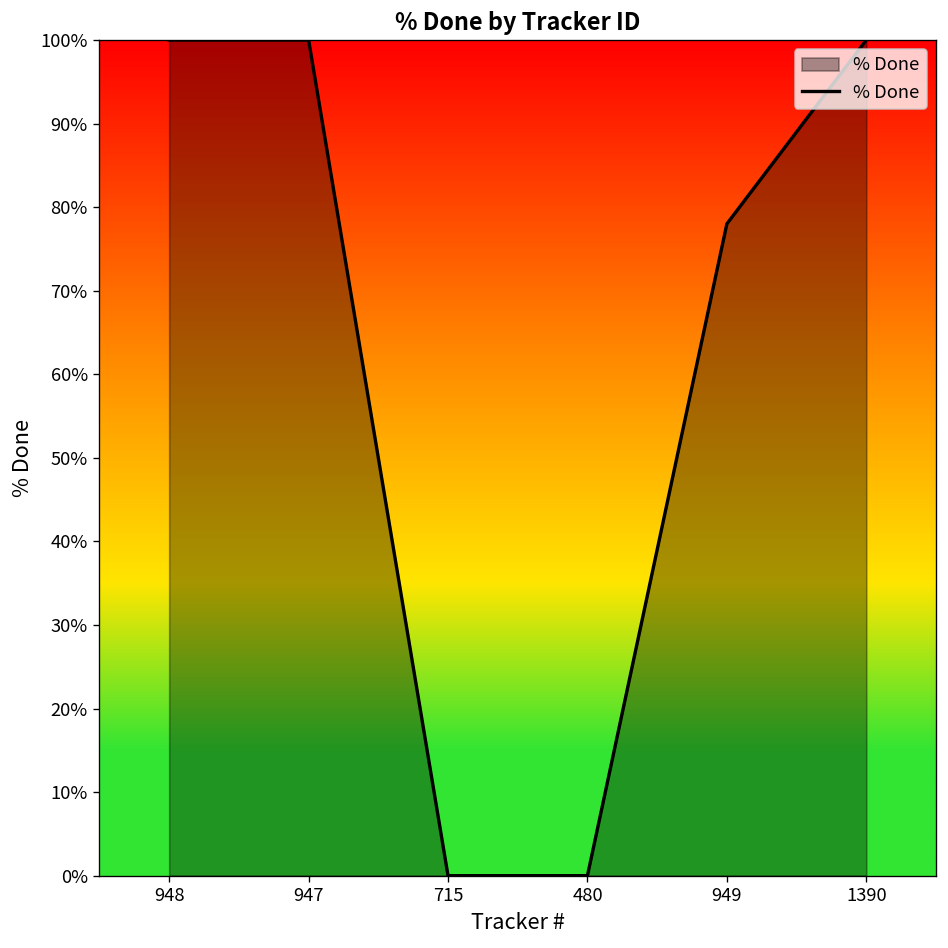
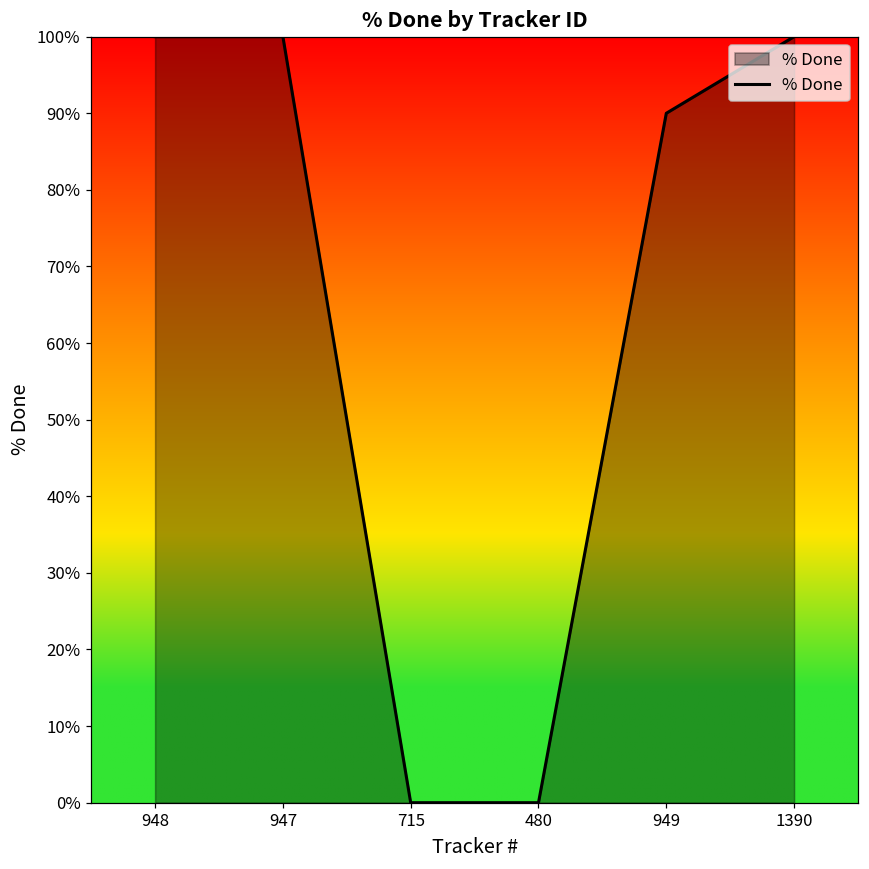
  {
    "948": "100%",
    "947": "100%",
    "715": "0%",
    "480": "0%",
-   "949": "78%",
+   "949": "90%",
    "1390": "100%"
  }
